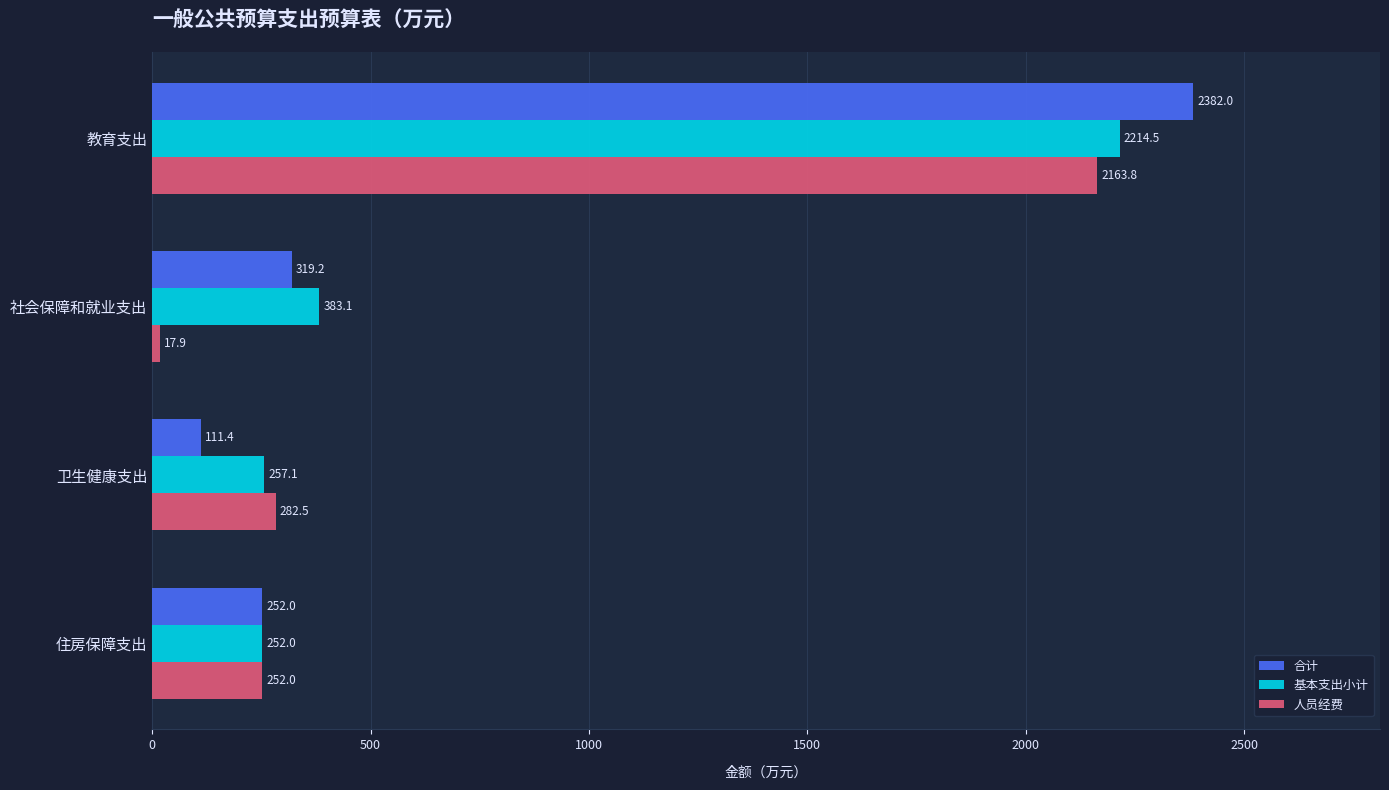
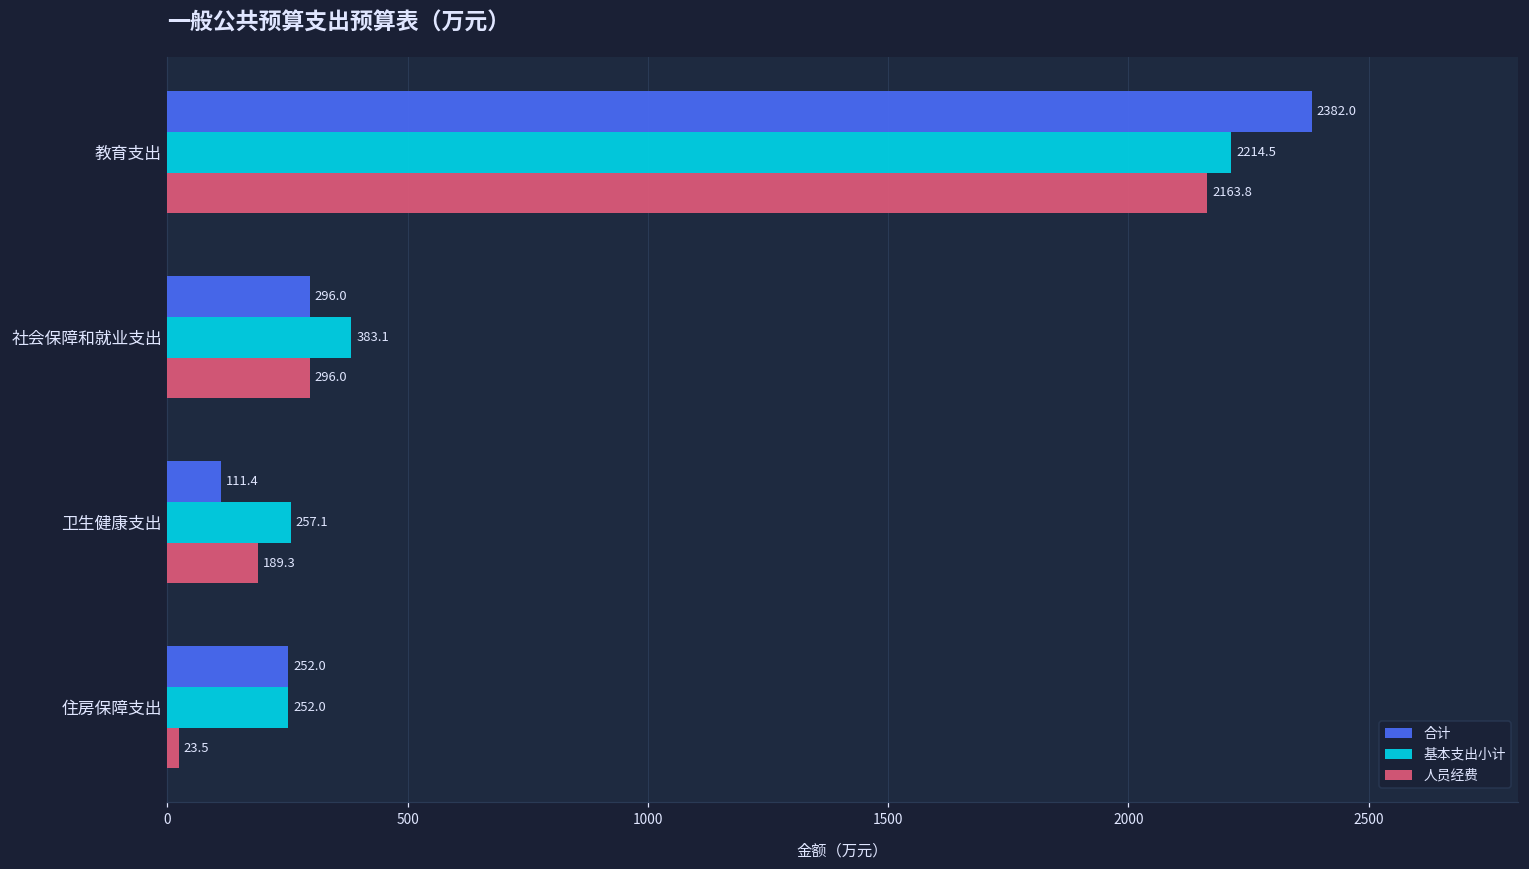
  {
    "合计": {
      "教育支出": 2382.0,
-     "社会保障和就业支出": 319.2,
+     "社会保障和就业支出": 296.0,
      "卫生健康支出": 111.4,
      "住房保障支出": 252.0
    },
    "基本支出小计": {
      "教育支出": 2214.5,
      "社会保障和就业支出": 383.1,
      "卫生健康支出": 257.1,
      "住房保障支出": 252.0
    },
    "人员经费": {
      "教育支出": 2163.8,
-     "社会保障和就业支出": 17.9,
-     "卫生健康支出": 282.5,
-     "住房保障支出": 252.0
+     "社会保障和就业支出": 296.0,
+     "卫生健康支出": 189.3,
+     "住房保障支出": 23.5
    }
  }
